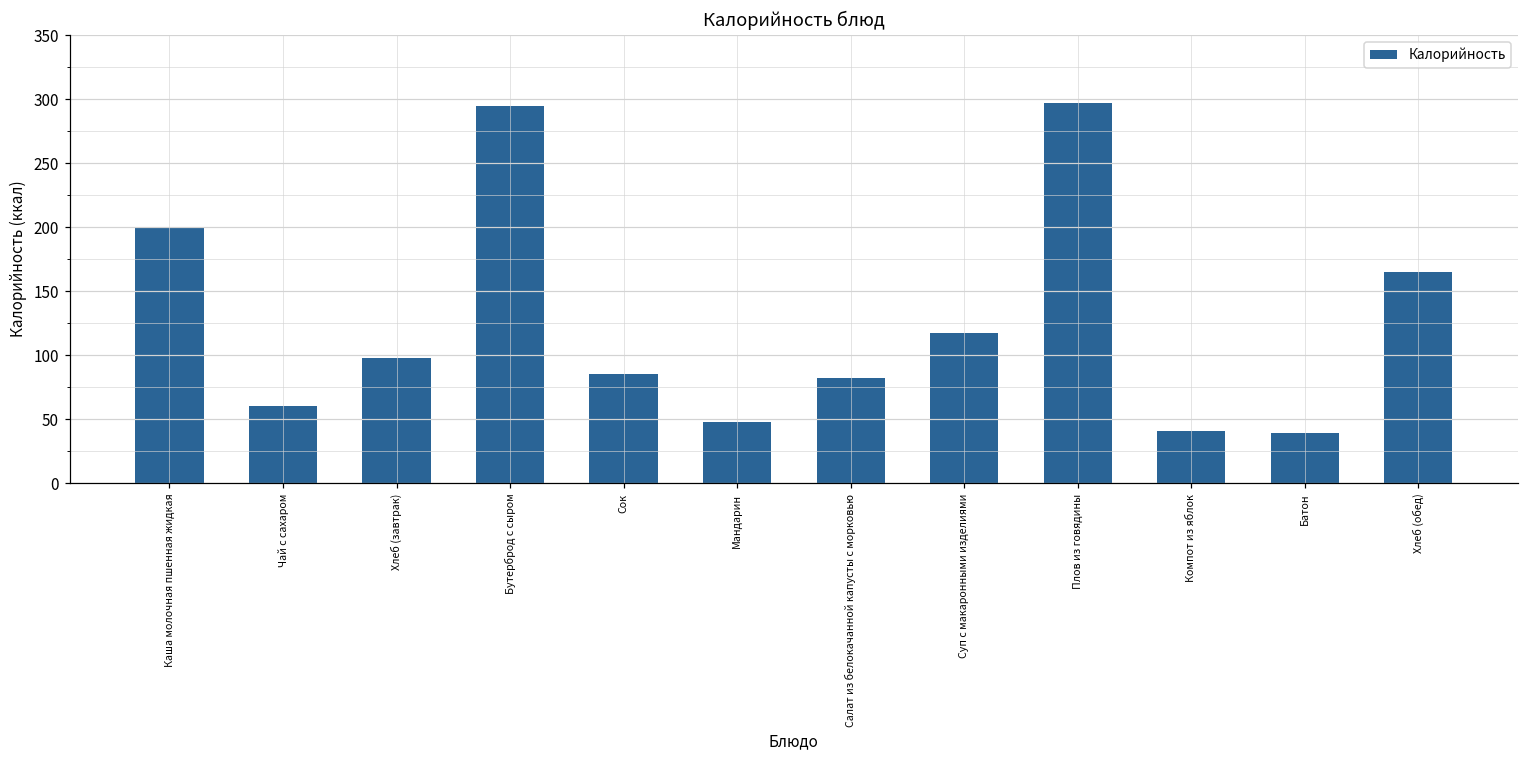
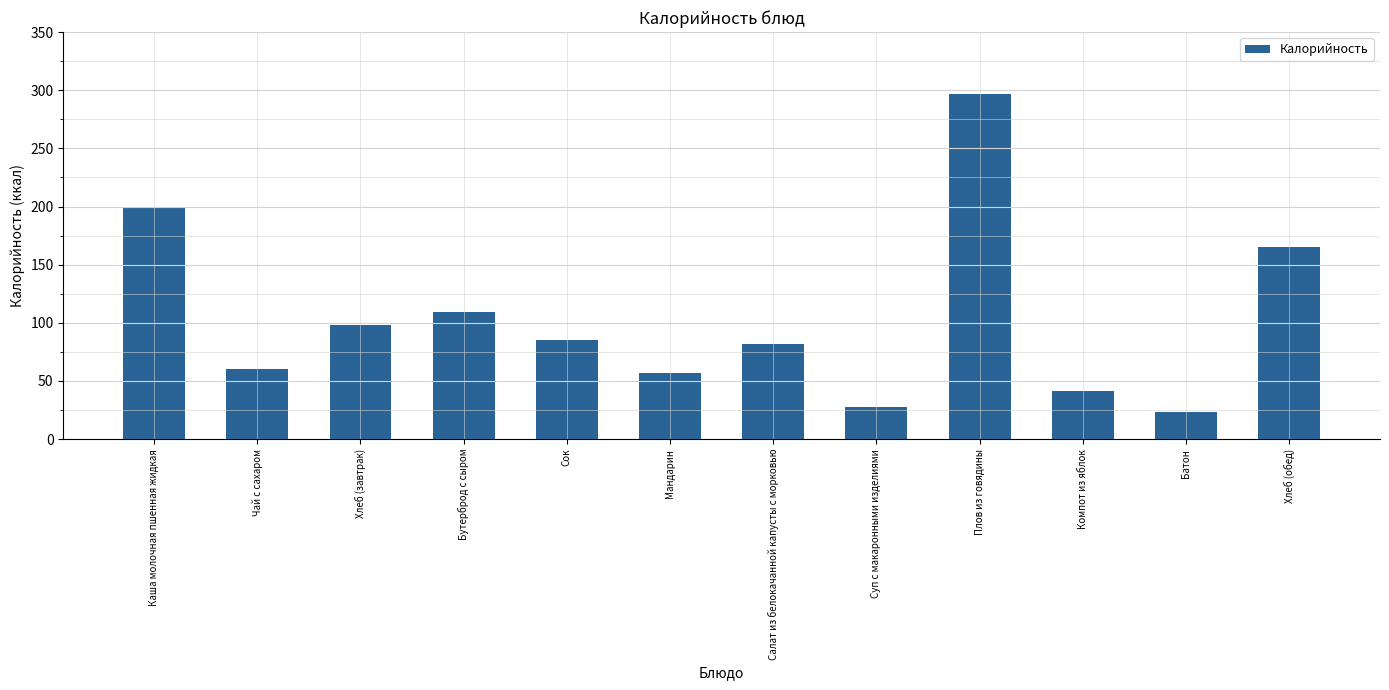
  {
    "Каша молочная пшенная жидкая": 200,
    "Чай с сахаром": 60,
    "Хлеб (завтрак)": 98,
-   "Бутерброд с сыром": 295,
+   "Бутерброд с сыром": 109,
    "Сок": 85,
-   "Мандарин": 48,
+   "Мандарин": 57,
    "Салат из белокачанной капусты с морковью": 82,
-   "Суп с макаронными изделиями": 117,
+   "Суп с макаронными изделиями": 28,
    "Плов из говядины": 297,
    "Компот из яблок": 41,
-   "Батон": 39,
+   "Батон": 23,
    "Хлеб (обед)": 165
  }
